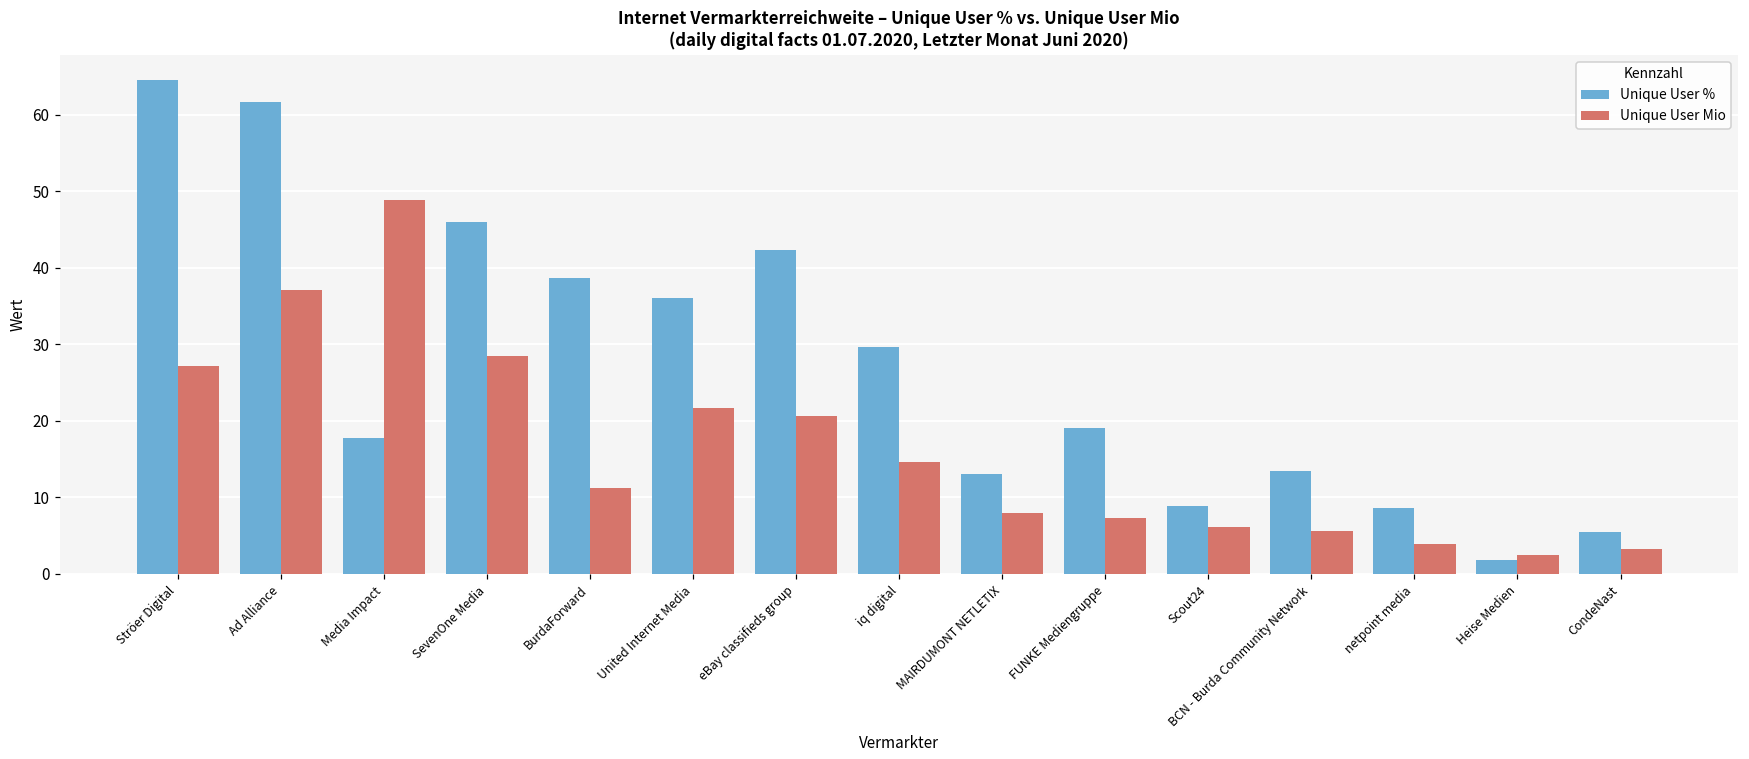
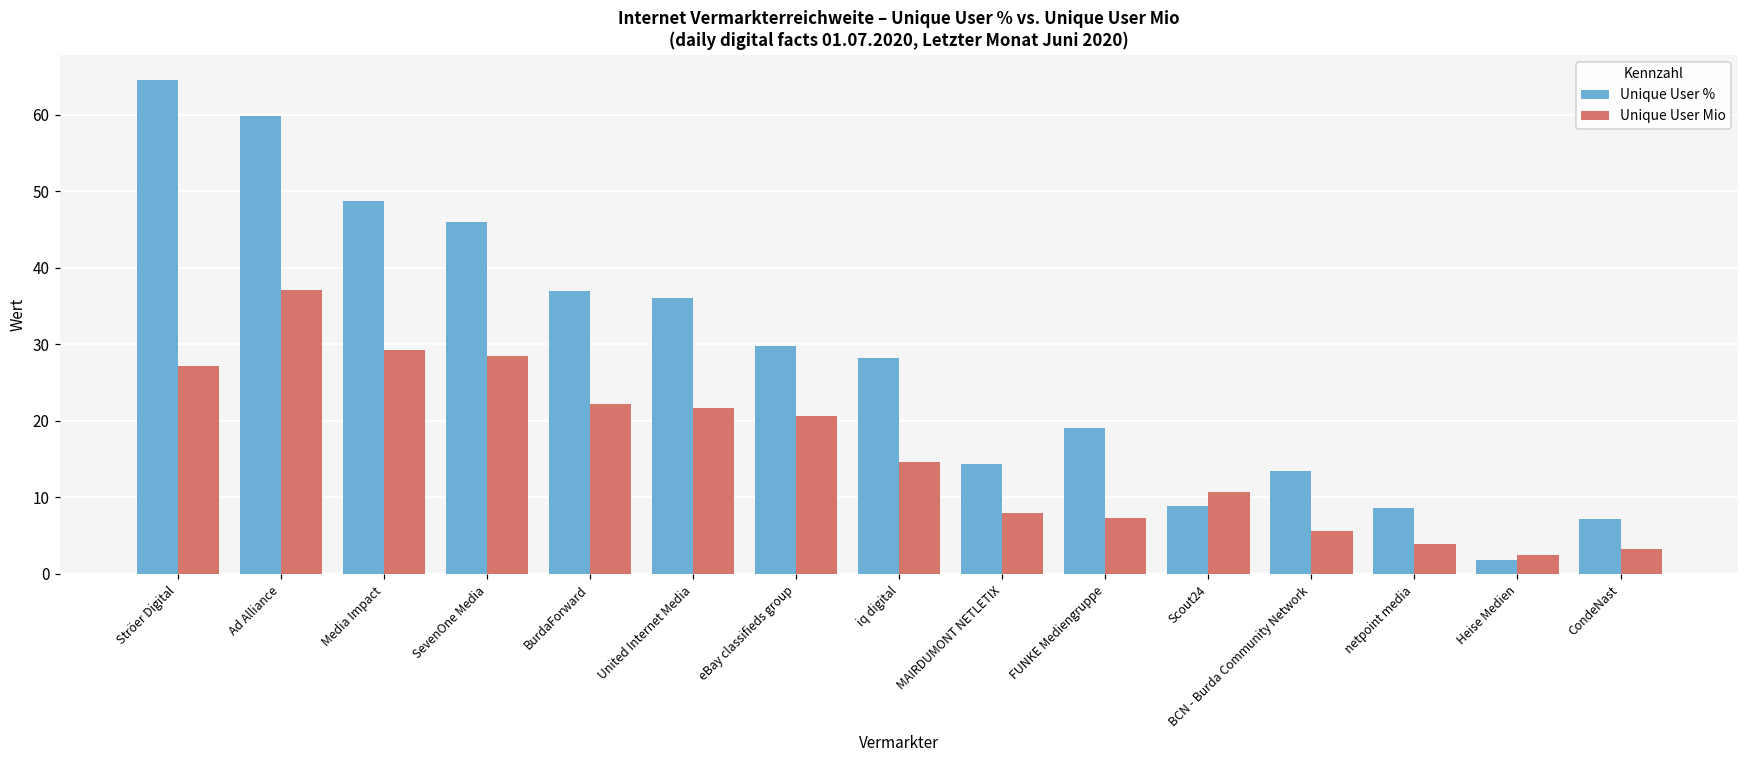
  {
    "Unique User %": {
      "Ströer Digital": 65,
-     "Ad Alliance": 62,
-     "Media Impact": 18,
+     "Ad Alliance": 60,
+     "Media Impact": 49,
      "SevenOne Media": 46,
-     "BurdaForward": 39,
+     "BurdaForward": 37,
      "United Internet Media": 36,
-     "eBay classifieds group": 42,
-     "iq digital": 30,
-     "MAIRDUMONT NETLETIX": 13,
+     "eBay classifieds group": 30,
+     "iq digital": 28,
+     "MAIRDUMONT NETLETIX": 14,
      "FUNKE Mediengruppe": 19,
      "Scout24": 9,
      "BCN - Burda Community Network": 13,
      "netpoint media": 9,
      "Heise Medien": 2,
-     "CondeNast": 5
+     "CondeNast": 7
    },
    "Unique User Mio": {
      "Ströer Digital": 27,
      "Ad Alliance": 37,
-     "Media Impact": 49,
+     "Media Impact": 29,
      "SevenOne Media": 28,
-     "BurdaForward": 11,
+     "BurdaForward": 22,
      "United Internet Media": 22,
      "eBay classifieds group": 21,
      "iq digital": 15,
      "MAIRDUMONT NETLETIX": 8,
      "FUNKE Mediengruppe": 7,
-     "Scout24": 6,
+     "Scout24": 11,
      "BCN - Burda Community Network": 6,
      "netpoint media": 4,
      "Heise Medien": 2,
      "CondeNast": 3
    }
  }
